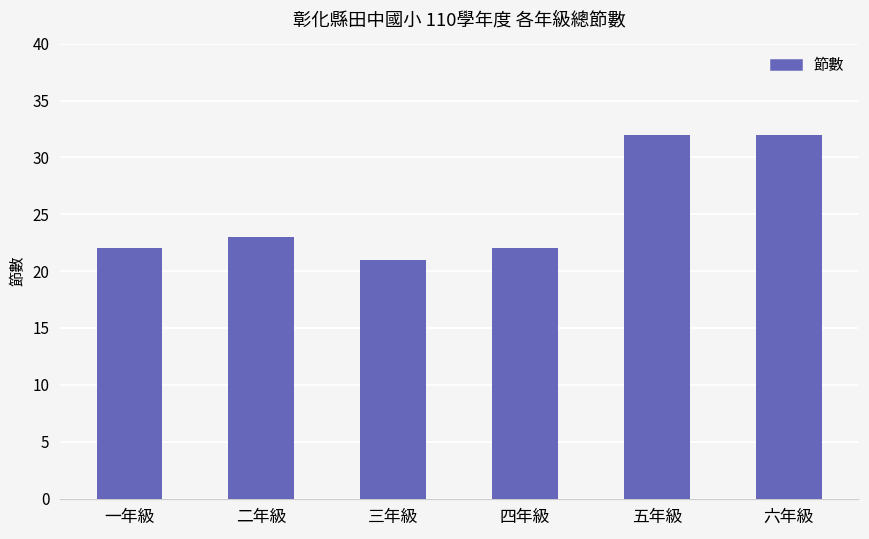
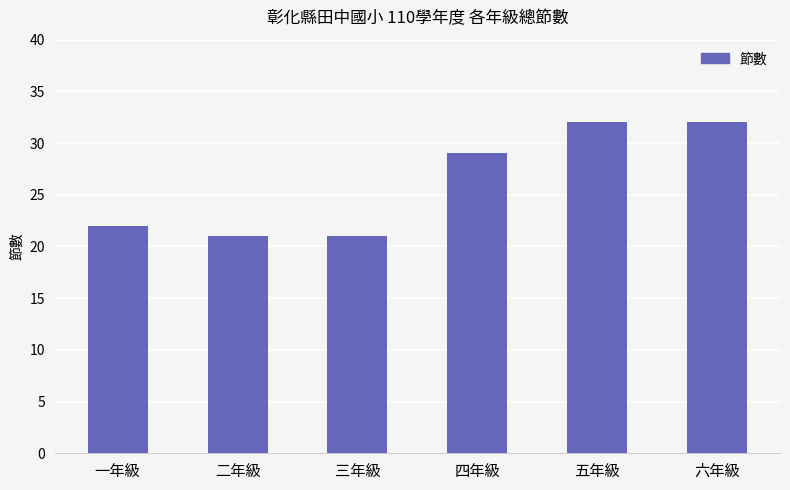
  {
    "一年級": 22,
-   "二年級": 23,
+   "二年級": 21,
    "三年級": 21,
-   "四年級": 22,
+   "四年級": 29,
    "五年級": 32,
    "六年級": 32
  }
